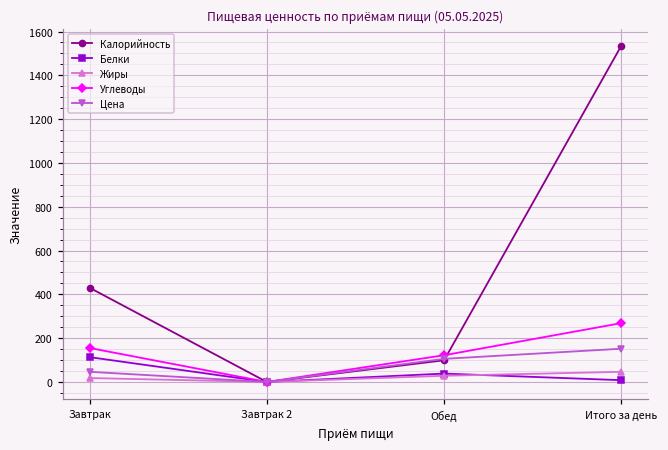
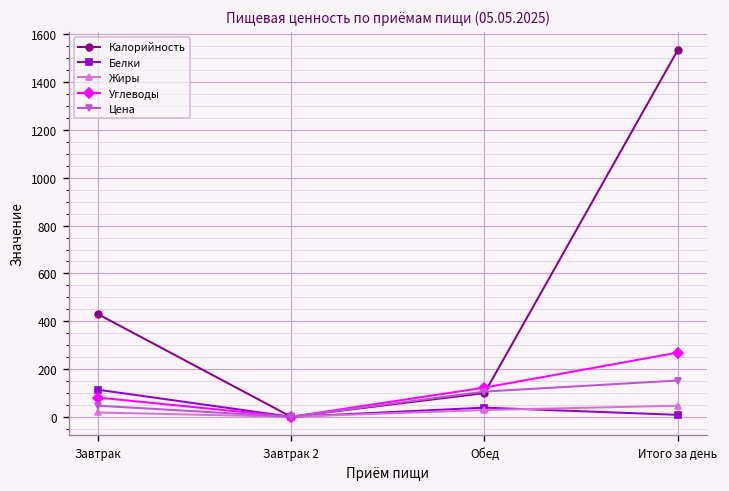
  {
    "Калорийность": {
      "Завтрак": 430,
      "Итого за день": 1540
    },
    "Белки": {
      "Завтрак": 110,
      "Итого за день": 10
    },
    "Углеводы": {
-     "Завтрак": 160,
+     "Завтрак": 80,
      "Обед": 120,
      "Итого за день": 270
    }
  }
